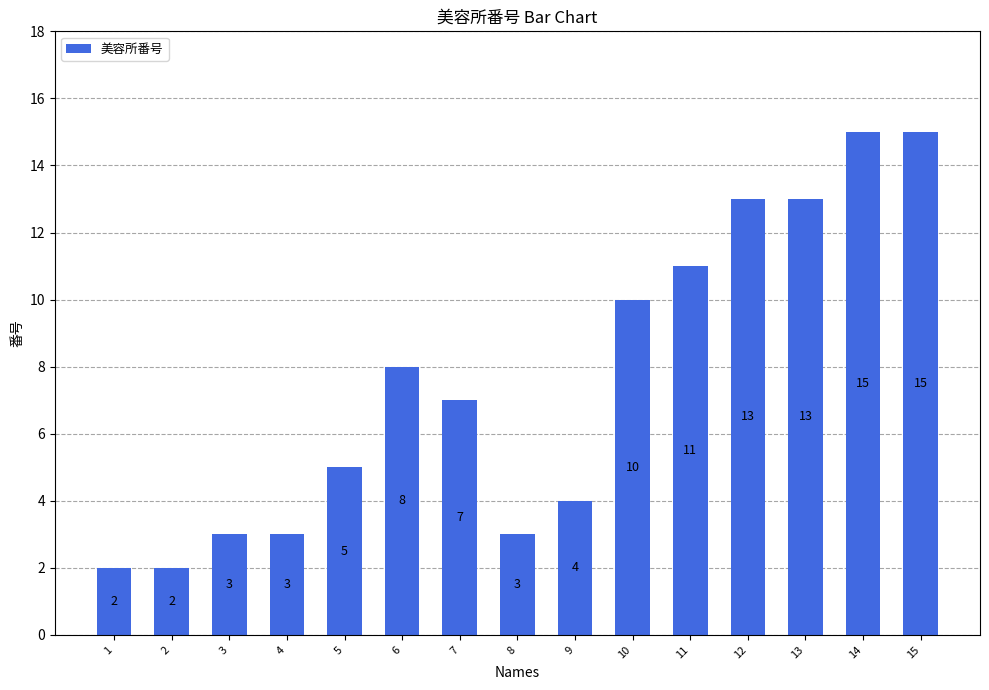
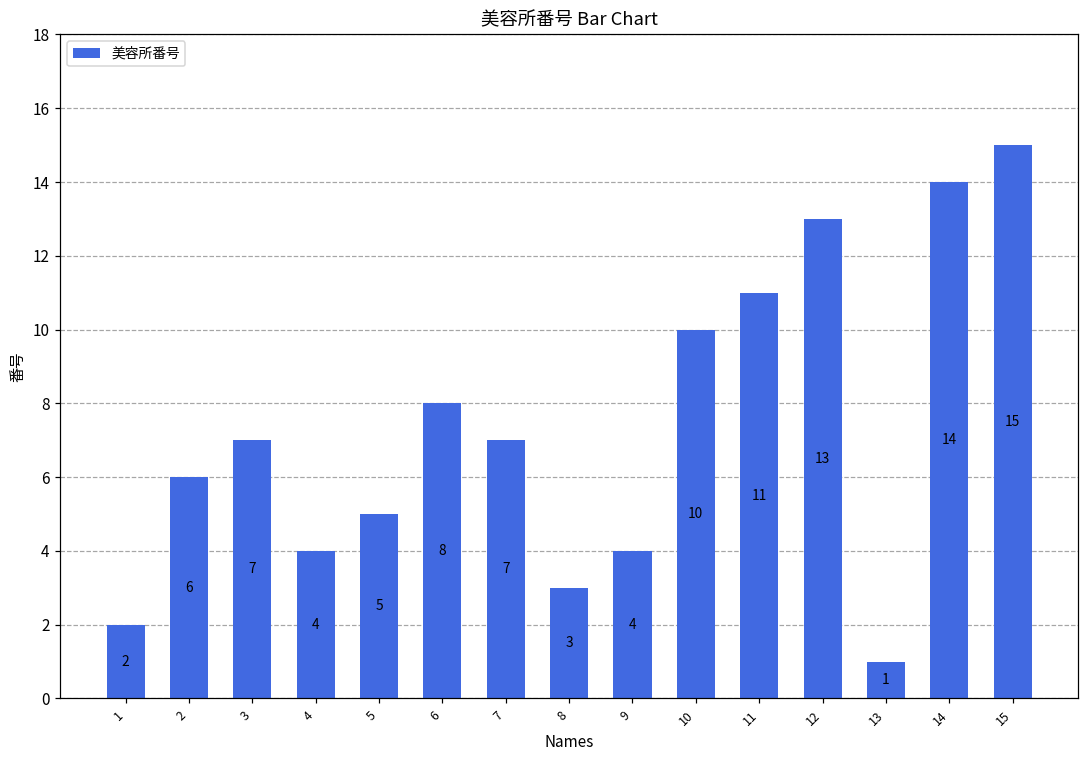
  {
    "1": 2,
-   "2": 2,
-   "3": 3,
-   "4": 3,
+   "2": 6,
+   "3": 7,
+   "4": 4,
    "5": 5,
    "6": 8,
    "7": 7,
    "8": 3,
    "9": 4,
    "10": 10,
    "11": 11,
    "12": 13,
-   "13": 13,
-   "14": 15,
+   "13": 1,
+   "14": 14,
    "15": 15
  }
